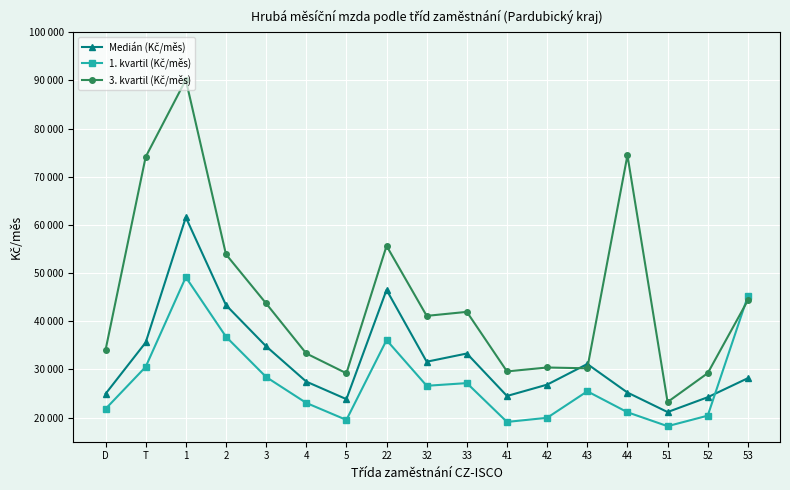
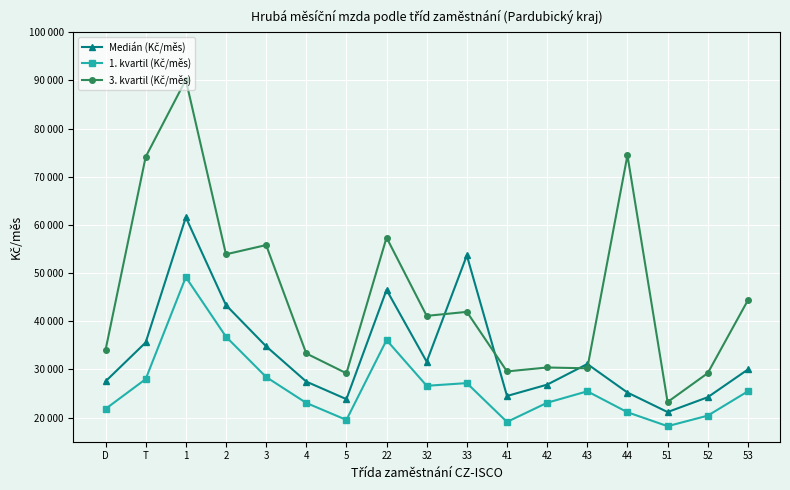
  {
    "Medián (Kč/měs)": {
-     "D": 25000,
+     "D": 28000,
      "T": 36000,
      "1": 62000,
      "2": 43000,
      "3": 35000,
      "4": 27000,
      "5": 24000,
      "22": 47000,
      "32": 32000,
-     "33": 33000,
+     "33": 54000,
      "41": 24000,
      "42": 27000,
      "43": 31000,
      "44": 25000,
      "51": 21000,
      "52": 24000,
-     "53": 28000
+     "53": 30000
    },
    "1. kvartil (Kč/měs)": {
      "D": 22000,
-     "T": 31000,
+     "T": 28000,
      "1": 49000,
      "2": 37000,
      "3": 28000,
      "4": 23000,
      "5": 20000,
      "22": 36000,
      "32": 27000,
      "33": 27000,
      "41": 19000,
-     "42": 20000,
+     "42": 23000,
      "43": 25000,
      "44": 21000,
      "51": 18000,
      "52": 20000,
-     "53": 45000
+     "53": 25000
    },
    "3. kvartil (Kč/měs)": {
      "D": 34000,
      "T": 74000,
      "2": 54000,
-     "3": 44000,
+     "3": 56000,
      "4": 33000,
      "5": 29000,
-     "22": 56000,
+     "22": 57000,
      "32": 41000,
      "33": 42000,
      "41": 30000,
      "42": 30000,
      "43": 30000,
      "44": 74000,
      "51": 23000,
      "52": 29000,
      "53": 44000
    }
  }
